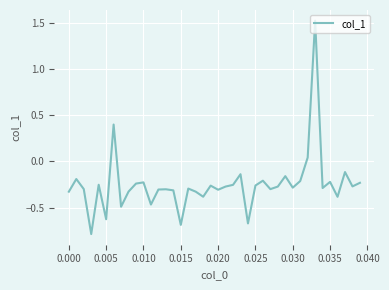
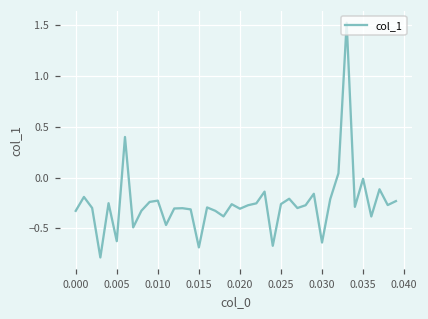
  {
    "0.000": -0.3,
    "0.005": -0.6,
    "0.010": -0.2,
    "0.015": -0.7,
    "0.020": -0.3,
    "0.025": -0.3,
-   "0.030": -0.3,
-   "0.035": -0.2
+   "0.030": -0.6,
+   "0.035": 0.0
  }
